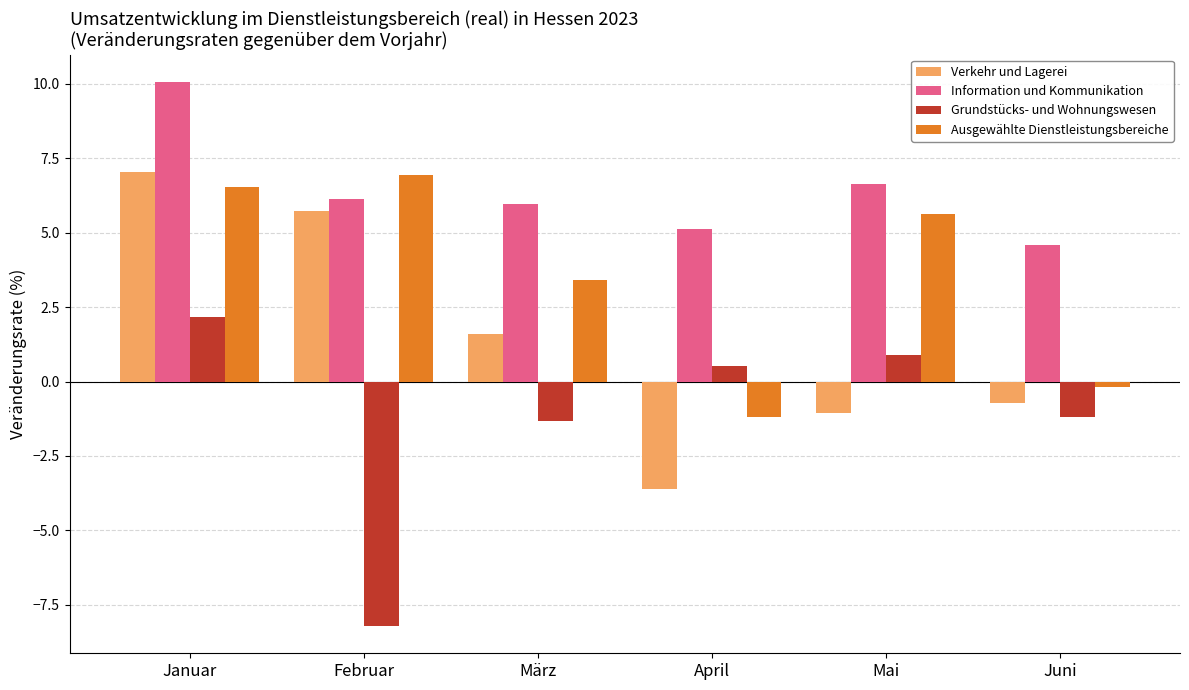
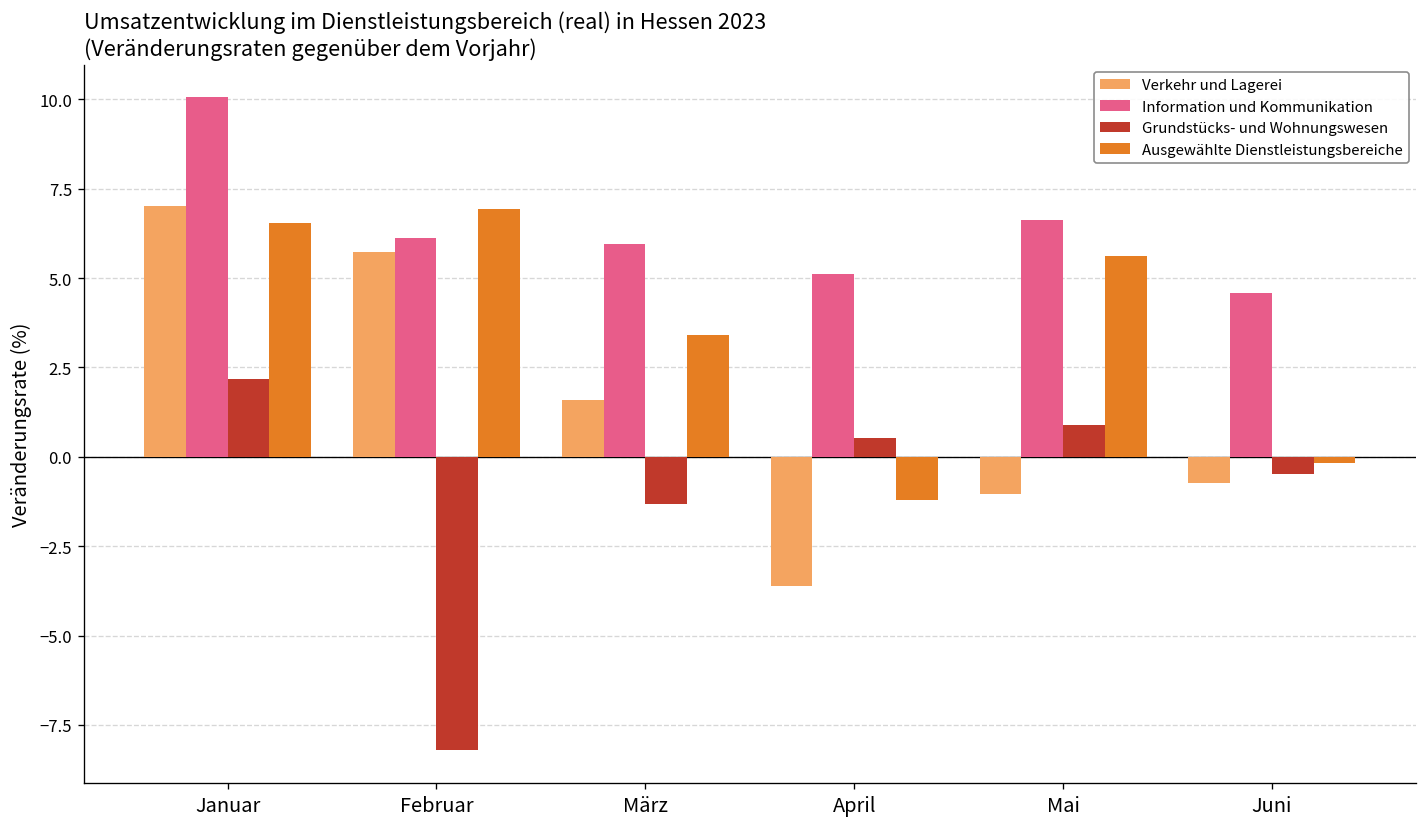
  {
    "Verkehr und Lagerei": {
      "Januar": 7.0,
      "Februar": 5.7,
      "März": 1.6,
      "April": -3.6,
      "Mai": -1.1,
      "Juni": -0.7
    },
    "Information und Kommunikation": {
      "Januar": 10.1,
      "Februar": 6.1,
      "März": 6.0,
      "April": 5.1,
      "Mai": 6.6,
      "Juni": 4.6
    },
    "Grundstücks- und Wohnungswesen": {
      "Januar": 2.2,
      "Februar": -8.2,
      "März": -1.3,
      "April": 0.5,
      "Mai": 0.9,
-     "Juni": -1.2
+     "Juni": -0.5
    },
    "Ausgewählte Dienstleistungsbereiche": {
      "Januar": 6.5,
      "Februar": 6.9,
      "März": 3.4,
      "April": -1.2,
      "Mai": 5.6,
      "Juni": -0.2
    }
  }
